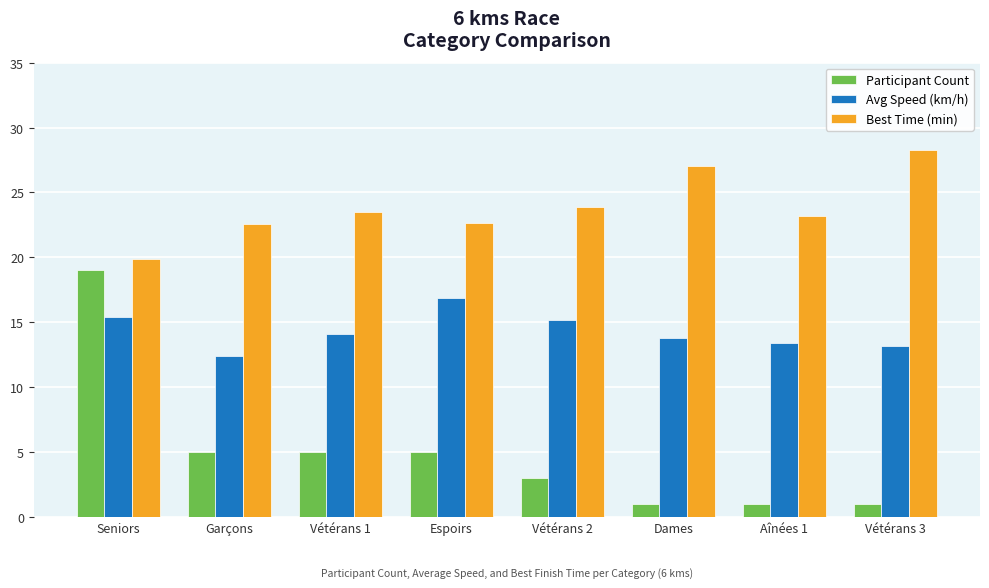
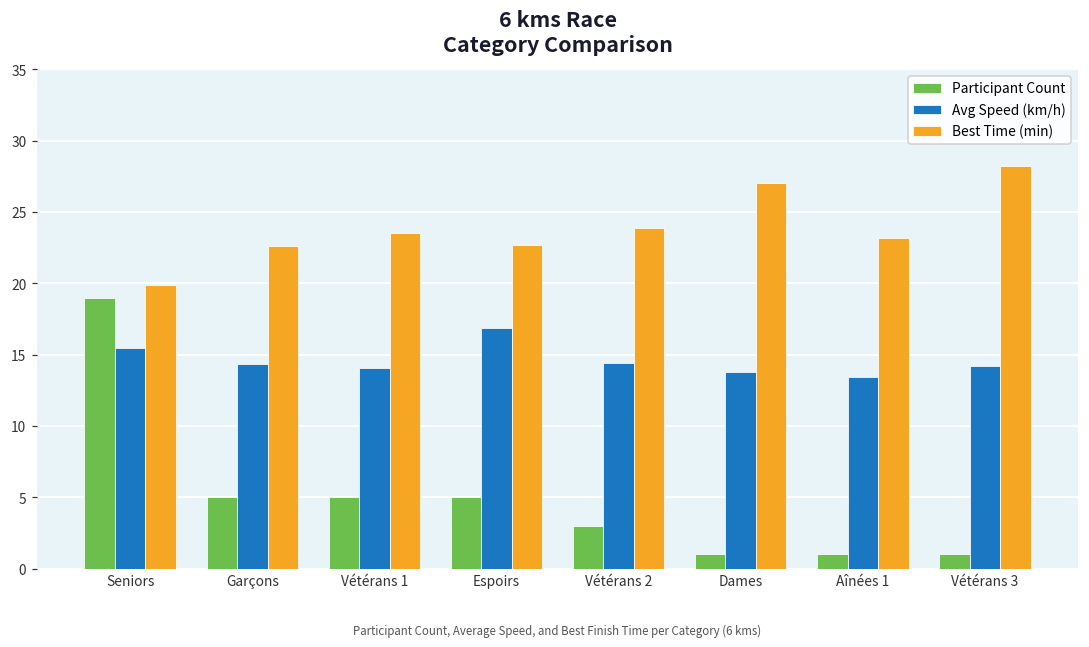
  {
    "Participant Count": {
      "Seniors": 19.0,
      "Garçons": 5.0,
      "Vétérans 1": 5.0,
      "Espoirs": 5.0,
      "Vétérans 2": 3.0,
      "Dames": 1.0,
      "Aînées 1": 1.0,
      "Vétérans 3": 1.0
    },
    "Avg Speed (km/h)": {
      "Seniors": 15.4,
-     "Garçons": 12.4,
+     "Garçons": 14.3,
      "Vétérans 1": 14.1,
      "Espoirs": 16.9,
-     "Vétérans 2": 15.2,
+     "Vétérans 2": 14.4,
      "Dames": 13.8,
      "Aînées 1": 13.4,
-     "Vétérans 3": 13.2
+     "Vétérans 3": 14.2
    },
    "Best Time (min)": {
      "Seniors": 19.9,
      "Garçons": 22.6,
      "Vétérans 1": 23.5,
      "Espoirs": 22.7,
      "Vétérans 2": 23.9,
      "Dames": 27.0,
      "Aînées 1": 23.2,
      "Vétérans 3": 28.3
    }
  }
